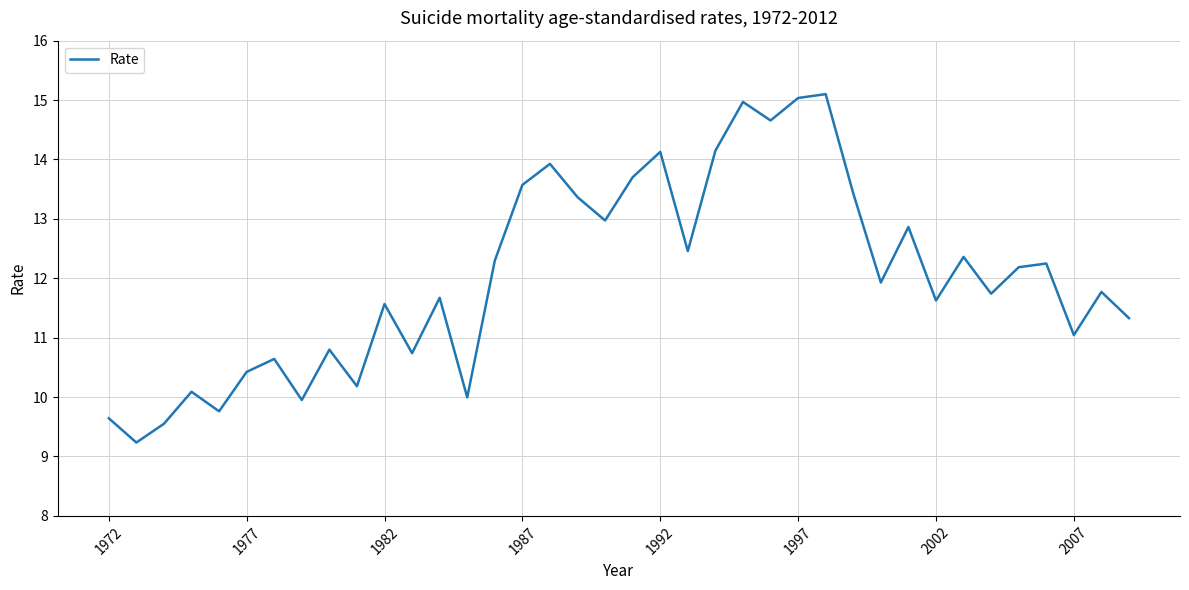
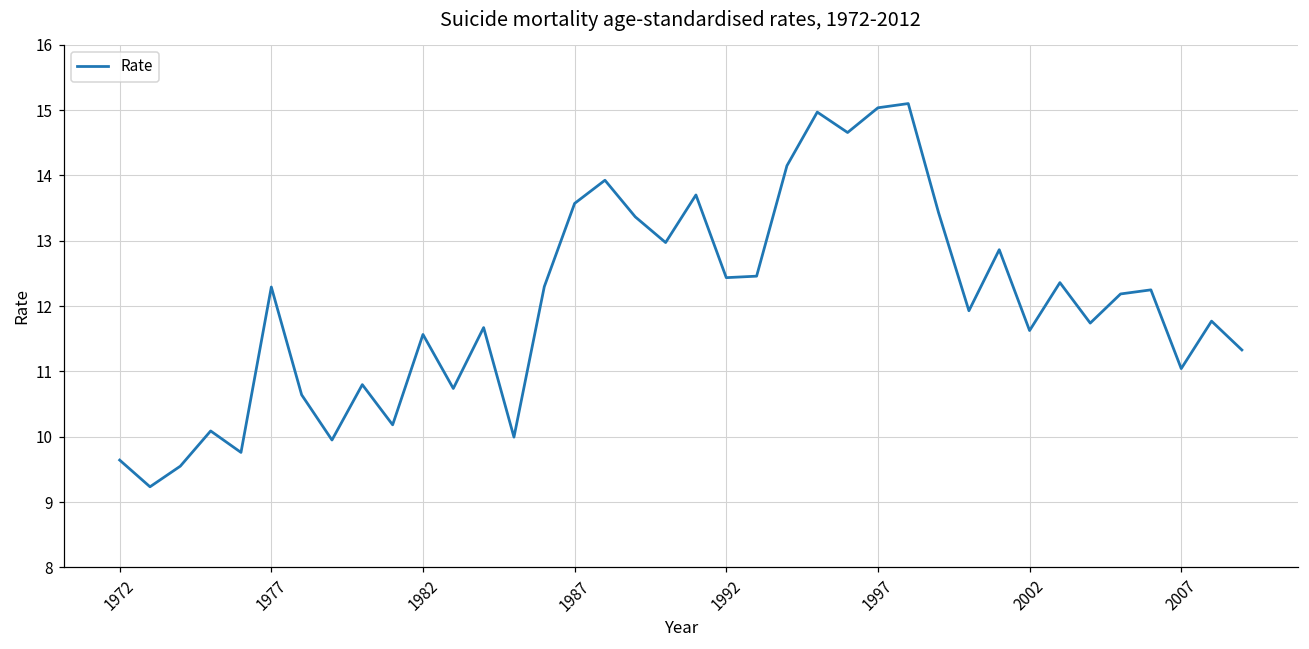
  {
    "1972": 9.6,
-   "1977": 10.4,
+   "1977": 12.3,
    "1982": 11.6,
    "1987": 13.6,
-   "1992": 14.1,
+   "1992": 12.4,
    "1997": 15.0,
    "2002": 11.6,
    "2007": 11.0
  }
